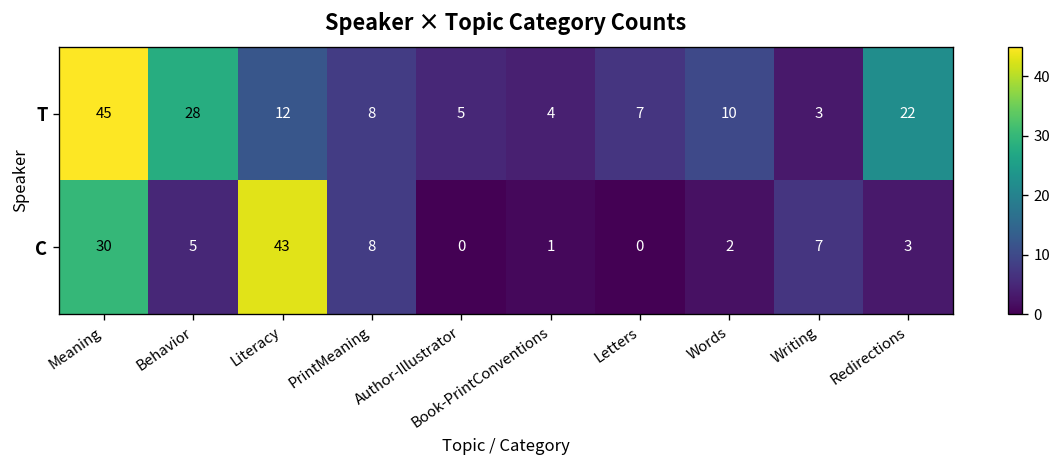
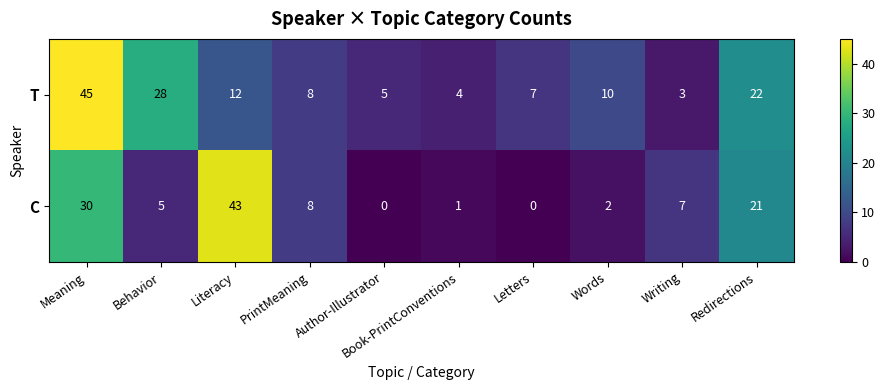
  {
    "T": {
      "Meaning": 45,
      "Behavior": 28,
      "Literacy": 12,
      "PrintMeaning": 8,
      "Author-Illustrator": 5,
      "Book-PrintConventions": 4,
      "Letters": 7,
      "Words": 10,
      "Writing": 3,
      "Redirections": 22
    },
    "C": {
      "Meaning": 30,
      "Behavior": 5,
      "Literacy": 43,
      "PrintMeaning": 8,
      "Author-Illustrator": 0,
      "Book-PrintConventions": 1,
      "Letters": 0,
      "Words": 2,
      "Writing": 7,
-     "Redirections": 3
+     "Redirections": 21
    }
  }
